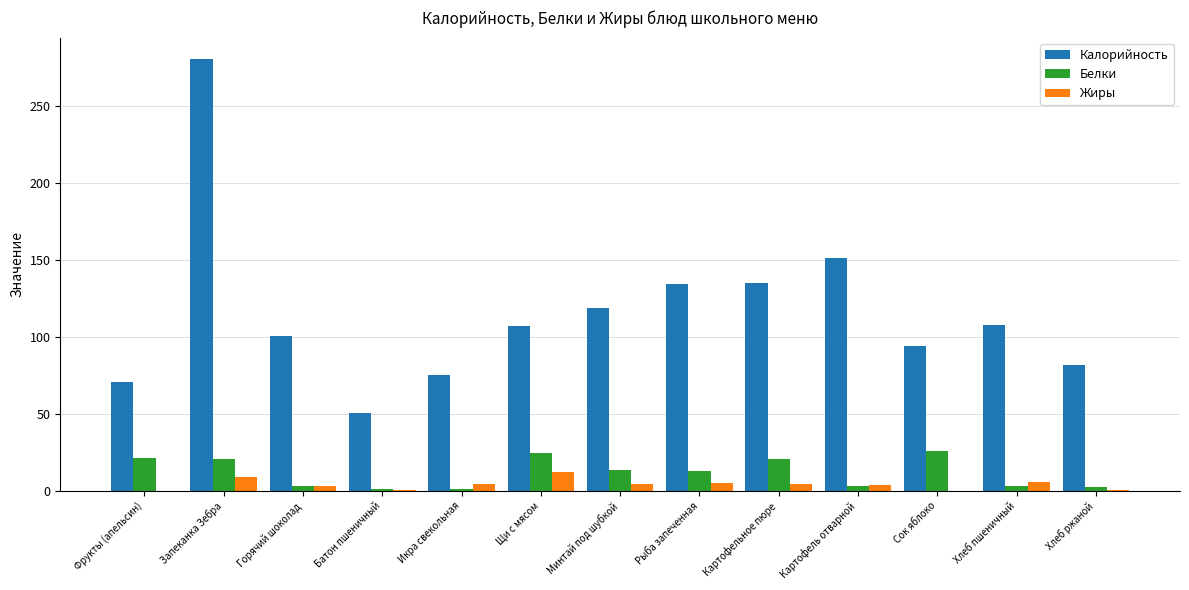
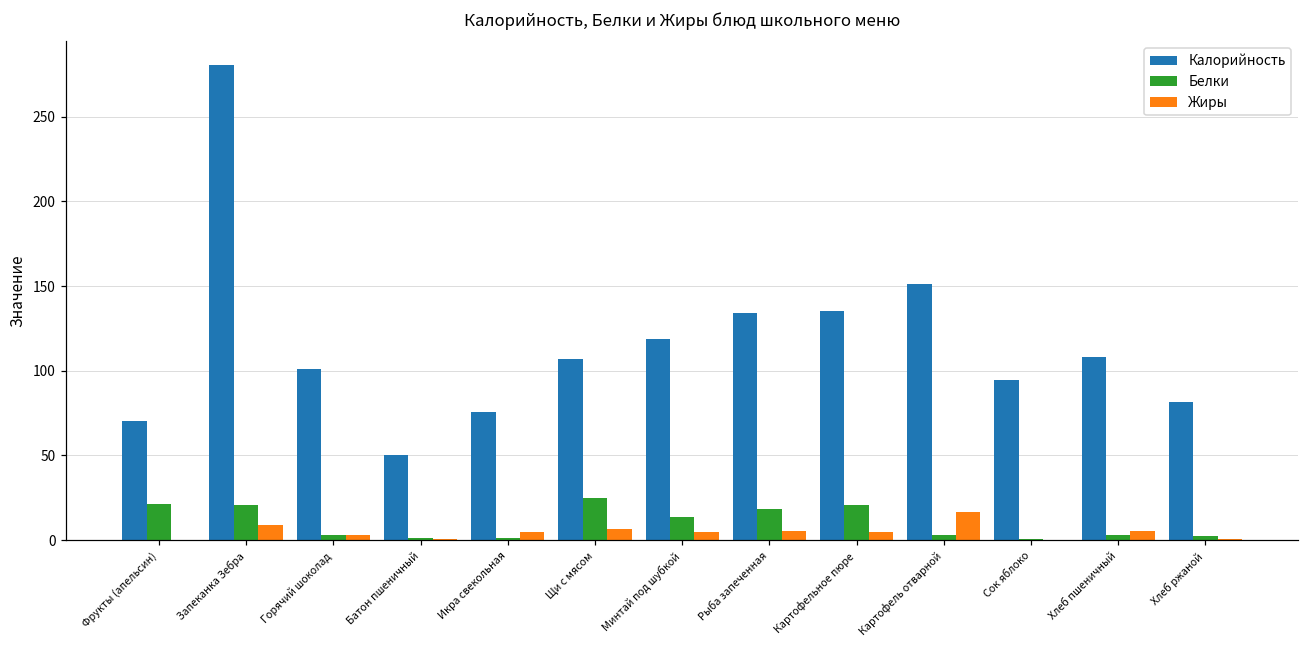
  {
    "Калорийность": {
      "Фрукты (апельсин)": 71,
      "Запеканка Зебра": 281,
      "Горячий шоколад": 101,
      "Батон пшеничный": 50,
      "Икра свекольная": 75,
      "Щи с мясом": 107,
      "Минтай под шубкой": 119,
      "Рыба запеченная": 134,
      "Картофельное пюре": 135,
      "Картофель отварной": 151,
      "Сок яблоко": 94,
      "Хлеб пшеничный": 108,
      "Хлеб ржаной": 82
    },
    "Белки": {
      "Фрукты (апельсин)": 21,
      "Запеканка Зебра": 21,
      "Горячий шоколад": 3,
      "Щи с мясом": 25,
      "Минтай под шубкой": 13,
-     "Рыба запеченная": 13,
+     "Рыба запеченная": 19,
      "Картофельное пюре": 21,
      "Картофель отварной": 3,
-     "Сок яблоко": 26,
+     "Сок яблоко": 1,
      "Хлеб пшеничный": 3,
      "Хлеб ржаной": 3
    },
    "Жиры": {
      "Запеканка Зебра": 9,
      "Горячий шоколад": 3,
      "Икра свекольная": 5,
-     "Щи с мясом": 12,
+     "Щи с мясом": 7,
      "Минтай под шубкой": 5,
      "Рыба запеченная": 5,
      "Картофельное пюре": 5,
-     "Картофель отварной": 4,
+     "Картофель отварной": 16,
      "Хлеб пшеничный": 6
    }
  }
